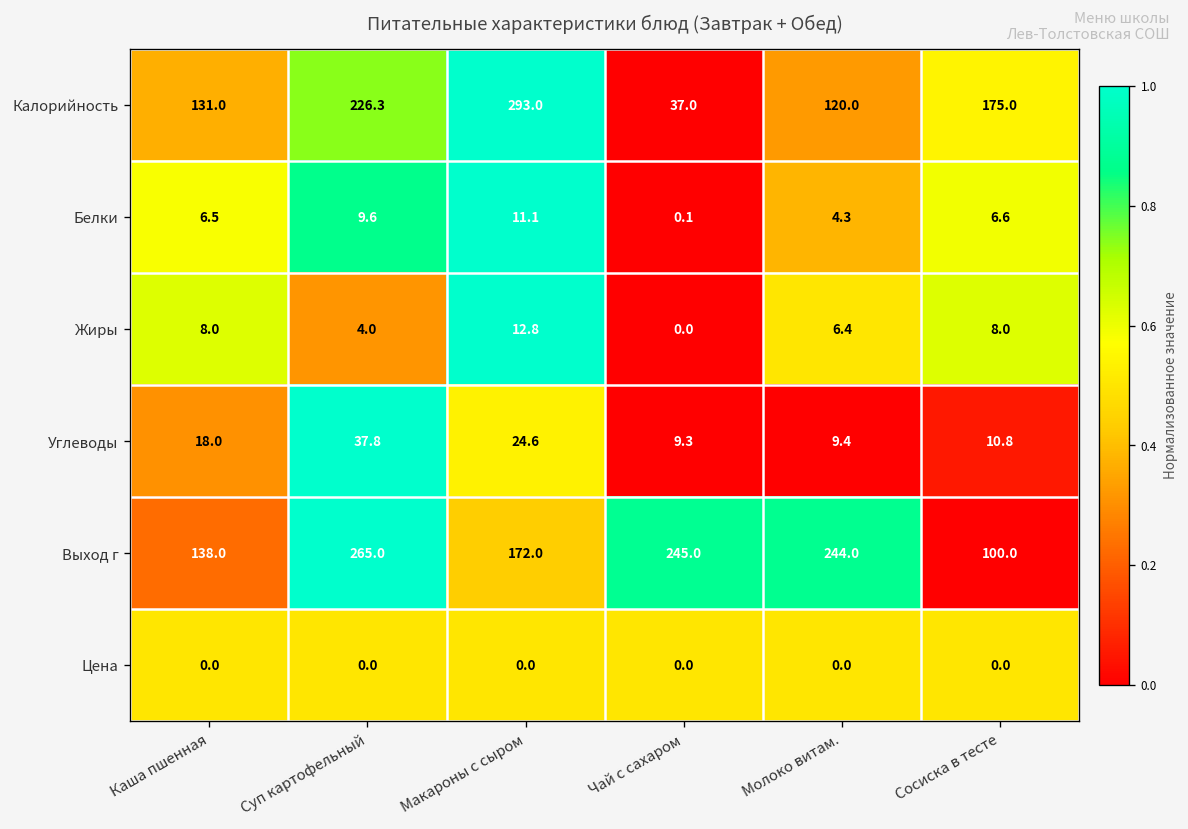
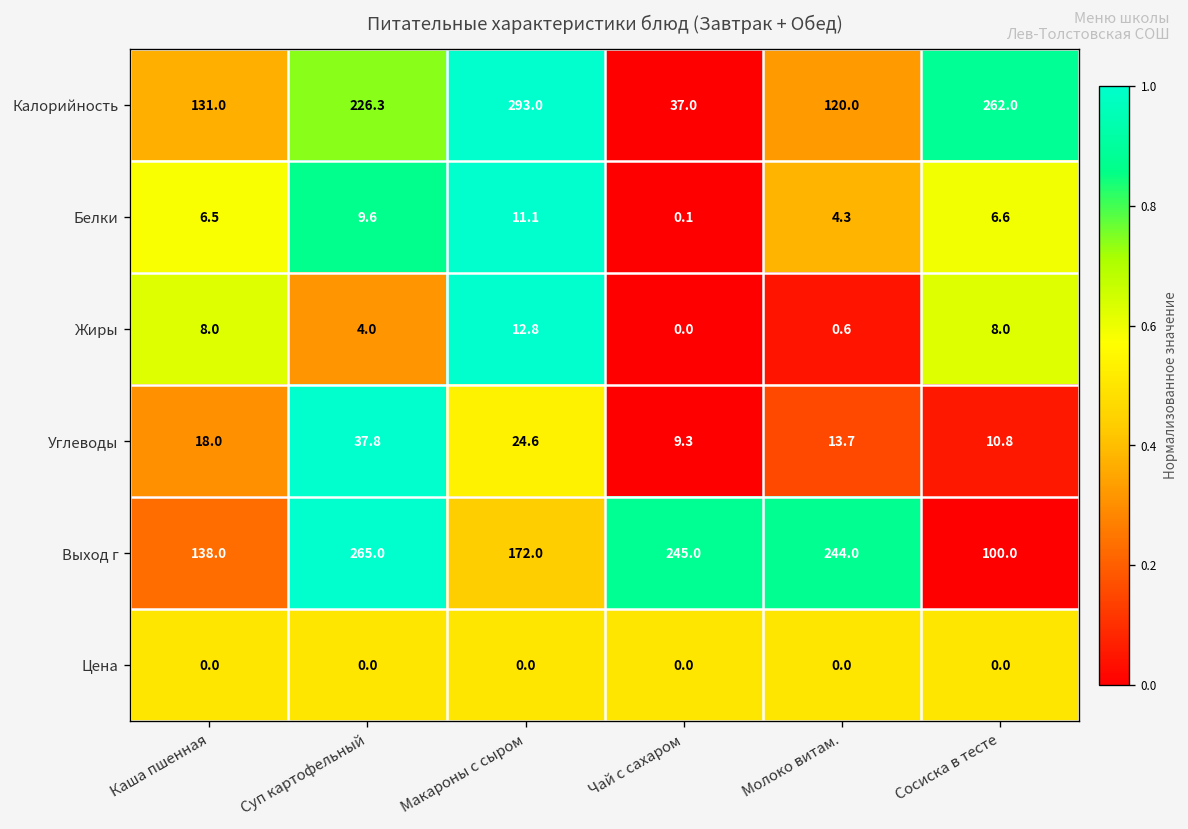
  {
    "Калорийность": {
      "Каша пшенная": 131.0,
      "Суп картофельный": 226.3,
      "Макароны с сыром": 293.0,
      "Чай с сахаром": 37.0,
      "Молоко витам.": 120.0,
-     "Сосиска в тесте": 175.0
+     "Сосиска в тесте": 262.0
    },
    "Белки": {
      "Каша пшенная": 6.5,
      "Суп картофельный": 9.6,
      "Макароны с сыром": 11.1,
      "Чай с сахаром": 0.1,
      "Молоко витам.": 4.3,
      "Сосиска в тесте": 6.6
    },
    "Жиры": {
      "Каша пшенная": 8.0,
      "Суп картофельный": 4.0,
      "Макароны с сыром": 12.8,
      "Чай с сахаром": 0.0,
-     "Молоко витам.": 6.4,
+     "Молоко витам.": 0.6,
      "Сосиска в тесте": 8.0
    },
    "Углеводы": {
      "Каша пшенная": 18.0,
      "Суп картофельный": 37.8,
      "Макароны с сыром": 24.6,
      "Чай с сахаром": 9.3,
-     "Молоко витам.": 9.4,
+     "Молоко витам.": 13.7,
      "Сосиска в тесте": 10.8
    },
    "Выход г": {
      "Каша пшенная": 138.0,
      "Суп картофельный": 265.0,
      "Макароны с сыром": 172.0,
      "Чай с сахаром": 245.0,
      "Молоко витам.": 244.0,
      "Сосиска в тесте": 100.0
    },
    "Цена": {
      "Каша пшенная": 0.0,
      "Суп картофельный": 0.0,
      "Макароны с сыром": 0.0,
      "Чай с сахаром": 0.0,
      "Молоко витам.": 0.0,
      "Сосиска в тесте": 0.0
    }
  }
